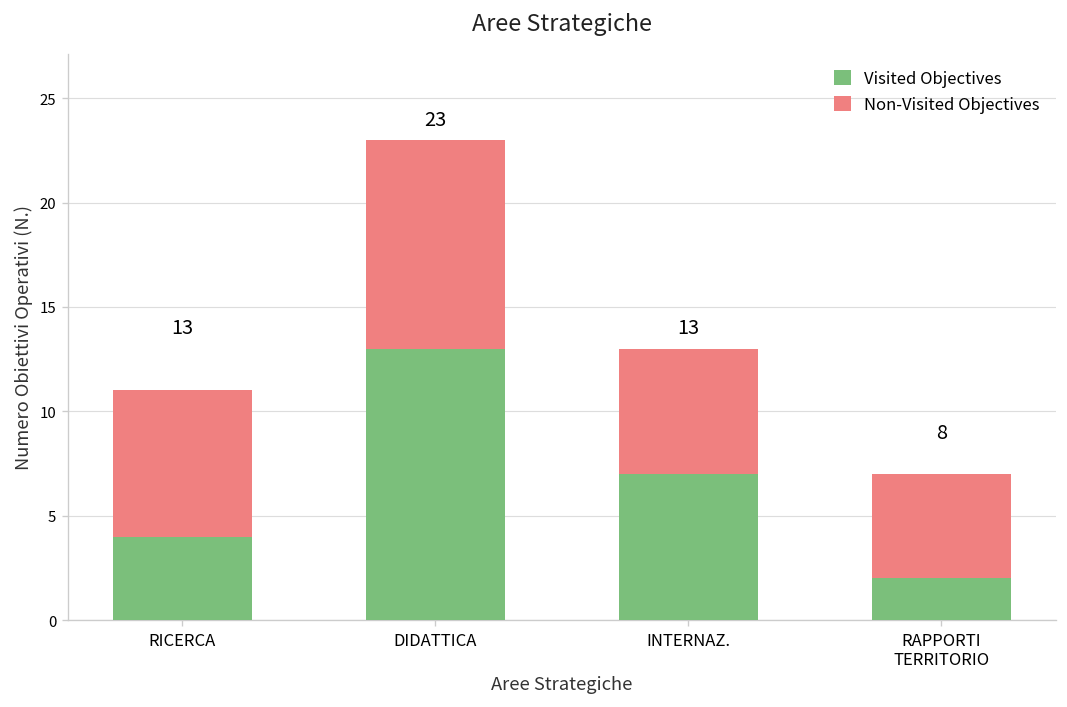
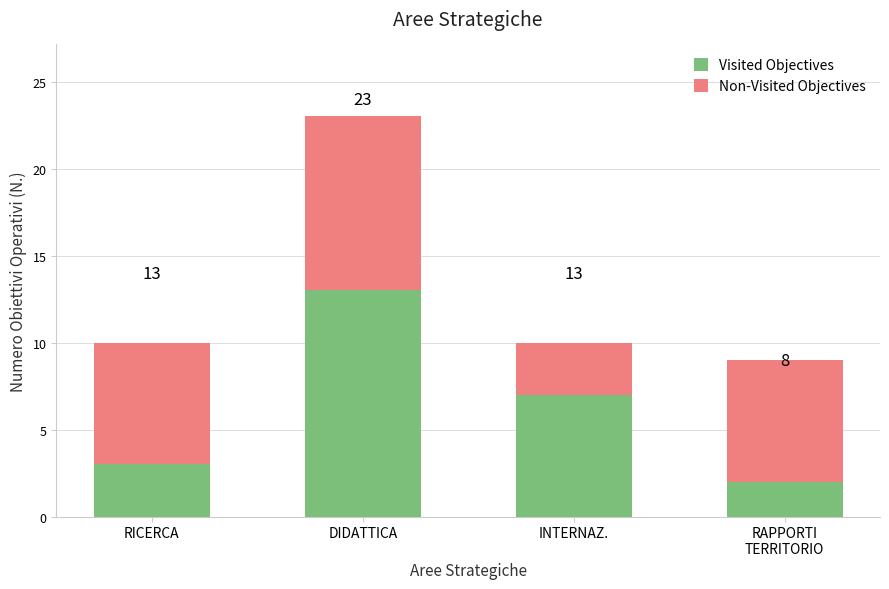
  {
    "Visited Objectives": {
-     "RICERCA": 4,
+     "RICERCA": 3,
      "DIDATTICA": 13,
      "INTERNAZ.": 7,
      "RAPPORTI TERRITORIO": 2
    },
    "Non-Visited Objectives": {
      "RICERCA": 7,
-     "INTERNAZ.": 6,
-     "RAPPORTI TERRITORIO": 5
+     "INTERNAZ.": 3,
+     "RAPPORTI TERRITORIO": 7
    }
  }
